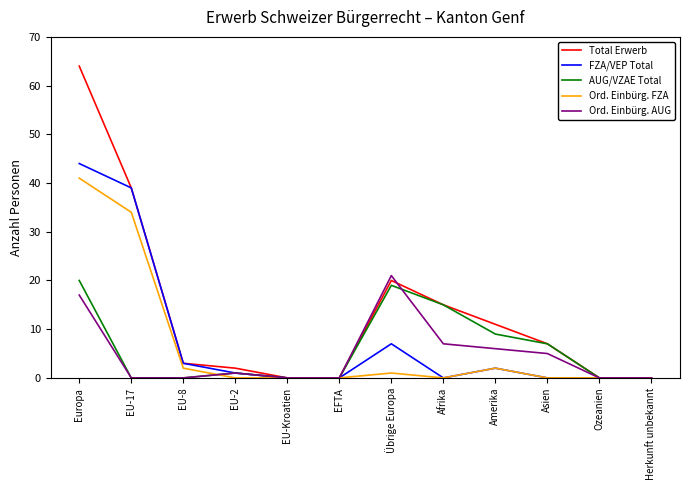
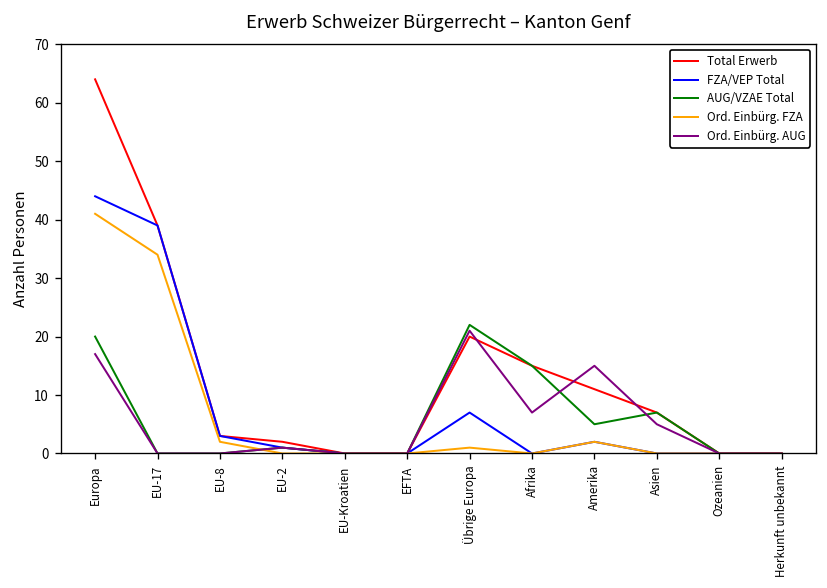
  {
    "Total Erwerb": {
      "Europa": 64,
      "EU-2": 2,
      "Übrige Europa": 20,
      "Amerika": 11
    },
    "FZA/VEP Total": {
      "Europa": 44,
      "Übrige Europa": 7
    },
    "AUG/VZAE Total": {
      "Europa": 20,
-     "Übrige Europa": 19,
-     "Amerika": 9
+     "Übrige Europa": 22,
+     "Amerika": 5
    },
    "Ord. Einbürg. FZA": {
      "Europa": 41,
      "EU-17": 34,
      "EU-8": 2,
      "EU-2": 0,
      "Übrige Europa": 1
    },
    "Ord. Einbürg. AUG": {
      "Europa": 17,
      "Übrige Europa": 21,
      "Afrika": 7,
-     "Amerika": 6,
+     "Amerika": 15,
      "Asien": 5
    }
  }
